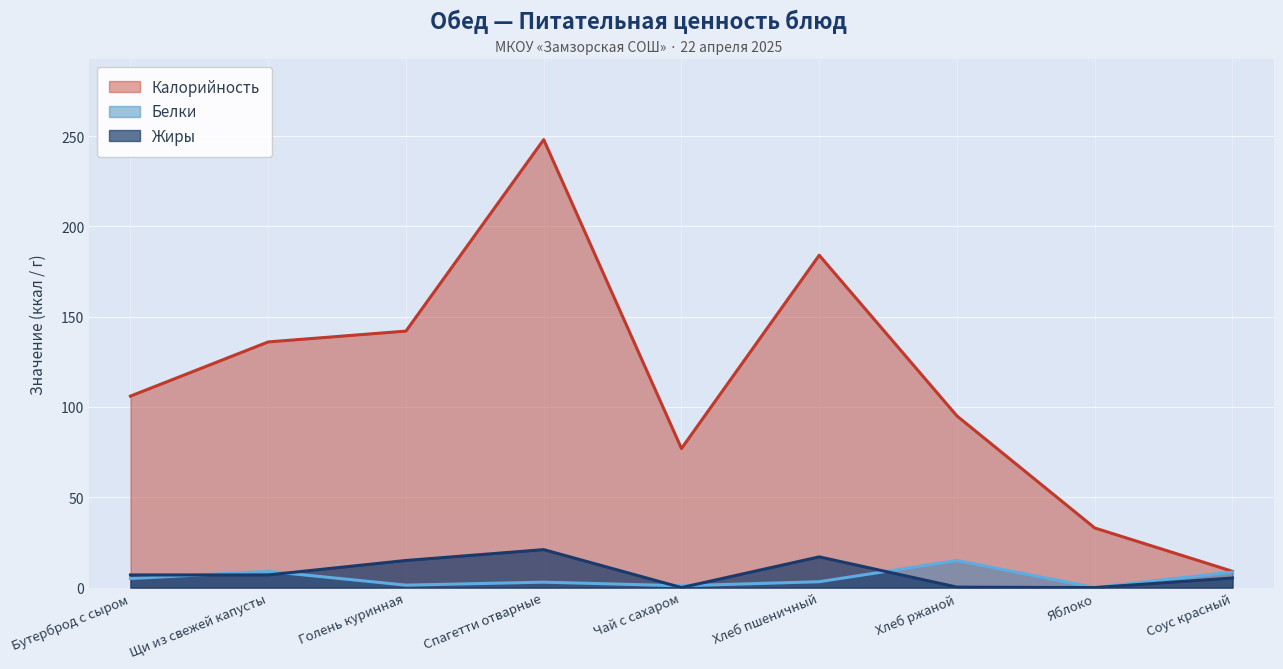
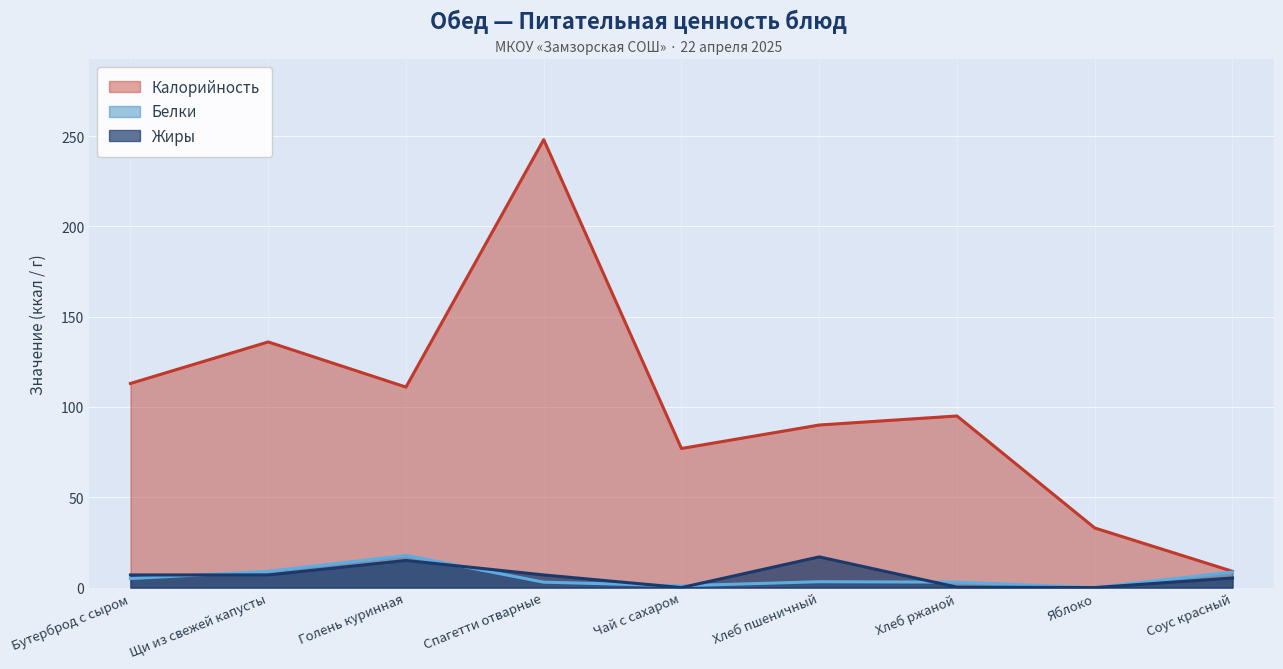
  {
    "Калорийность": {
-     "Бутерброд с сыром": 106,
+     "Бутерброд с сыром": 113,
      "Щи из свежей капусты": 136,
-     "Голень куринная": 142,
+     "Голень куринная": 111,
      "Спагетти отварные": 248,
      "Чай с сахаром": 77,
-     "Хлеб пшеничный": 184,
+     "Хлеб пшеничный": 90,
      "Хлеб ржаной": 95,
      "Яблоко": 33
    },
    "Белки": {
      "Бутерброд с сыром": 5,
      "Щи из свежей капусты": 9,
-     "Голень куринная": 1,
+     "Голень куринная": 18,
      "Спагетти отварные": 3,
      "Хлеб пшеничный": 3,
-     "Хлеб ржаной": 15
+     "Хлеб ржаной": 3
    },
    "Жиры": {
      "Бутерброд с сыром": 7,
      "Щи из свежей капусты": 7,
      "Голень куринная": 15,
-     "Спагетти отварные": 21,
+     "Спагетти отварные": 7,
      "Хлеб пшеничный": 17,
      "Хлеб ржаной": 0,
      "Соус красный": 5
    }
  }
